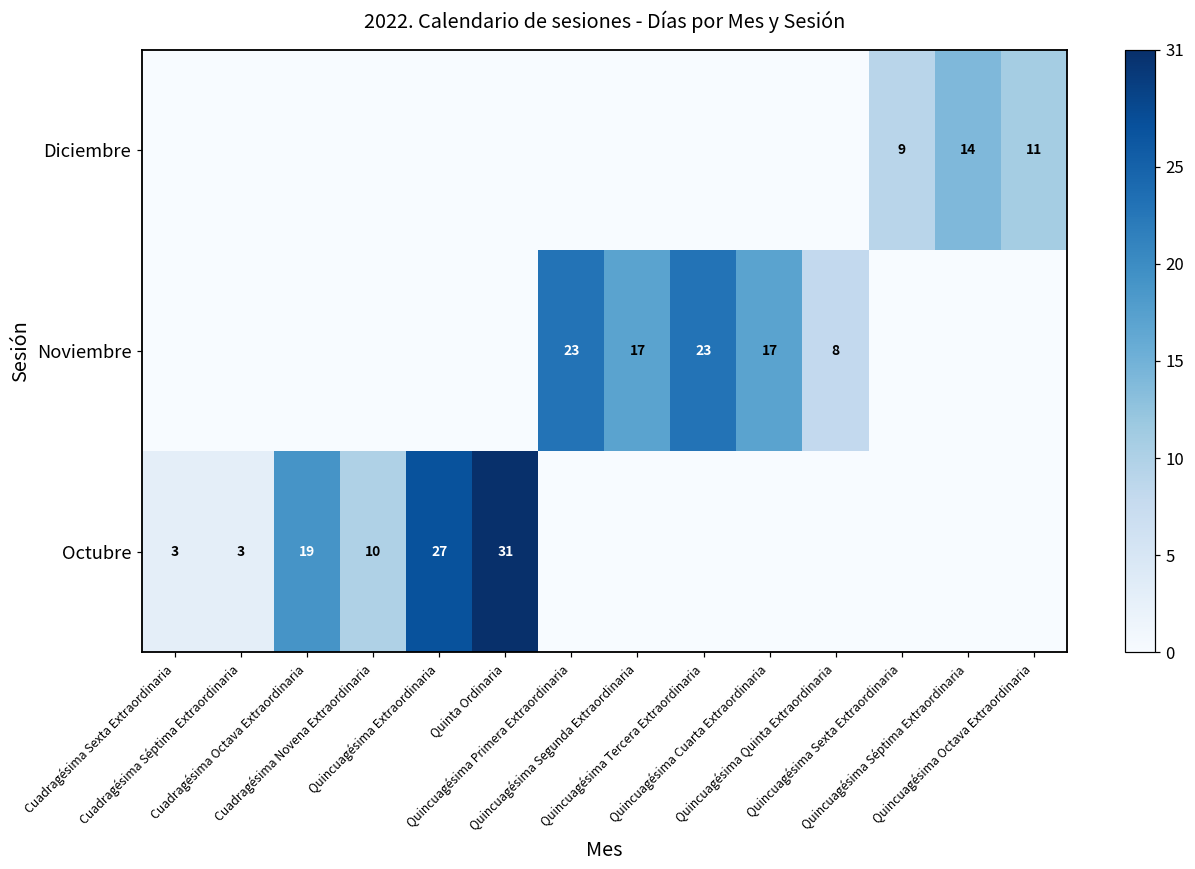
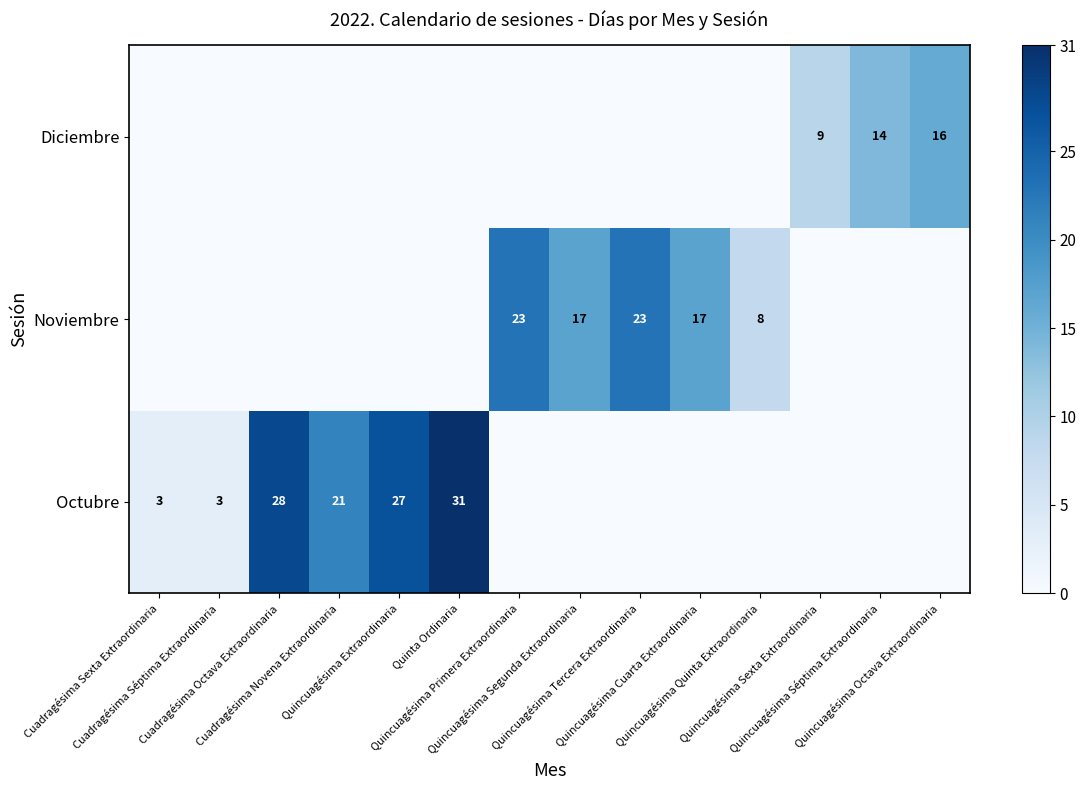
  {
    "Diciembre": {
      "Quincuagésima Sexta Extraordinaria": 9,
      "Quincuagésima Séptima Extraordinaria": 14,
-     "Quincuagésima Octava Extraordinaria": 11
+     "Quincuagésima Octava Extraordinaria": 16
    },
    "Noviembre": {
      "Quincuagésima Primera Extraordinaria": 23,
      "Quincuagésima Segunda Extraordinaria": 17,
      "Quincuagésima Tercera Extraordinaria": 23,
      "Quincuagésima Cuarta Extraordinaria": 17,
      "Quincuagésima Quinta Extraordinaria": 8
    },
    "Octubre": {
      "Cuadragésima Sexta Extraordinaria": 3,
      "Cuadragésima Séptima Extraordinaria": 3,
-     "Cuadragésima Octava Extraordinaria": 19,
-     "Cuadragésima Novena Extraordinaria": 10,
+     "Cuadragésima Octava Extraordinaria": 28,
+     "Cuadragésima Novena Extraordinaria": 21,
      "Quincuagésima Extraordinaria": 27,
      "Quinta Ordinaria": 31
    }
  }
